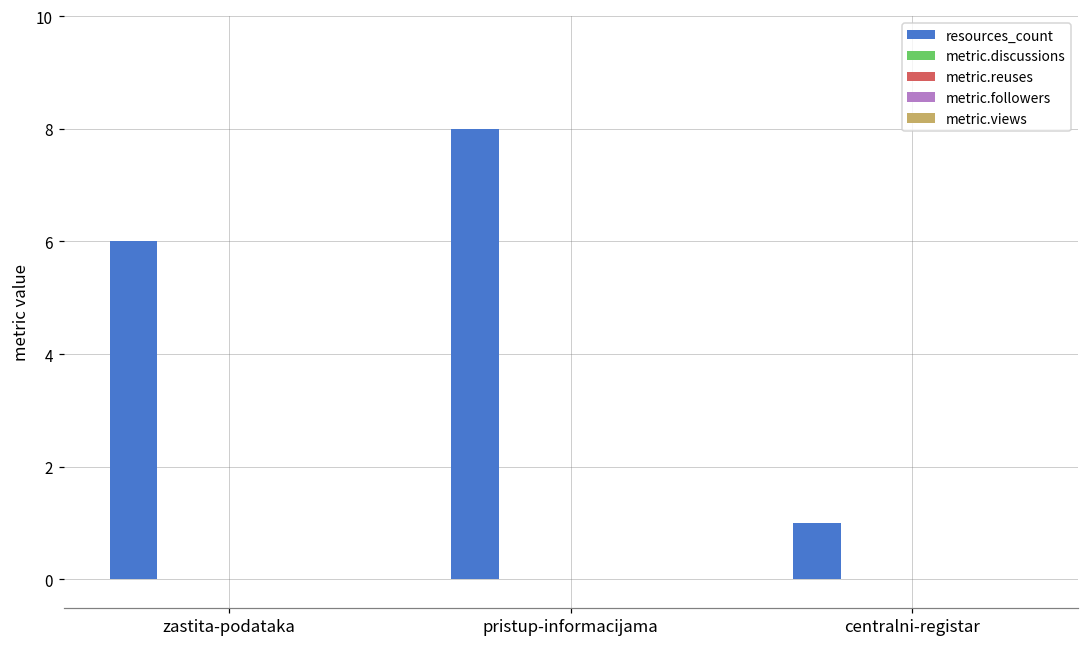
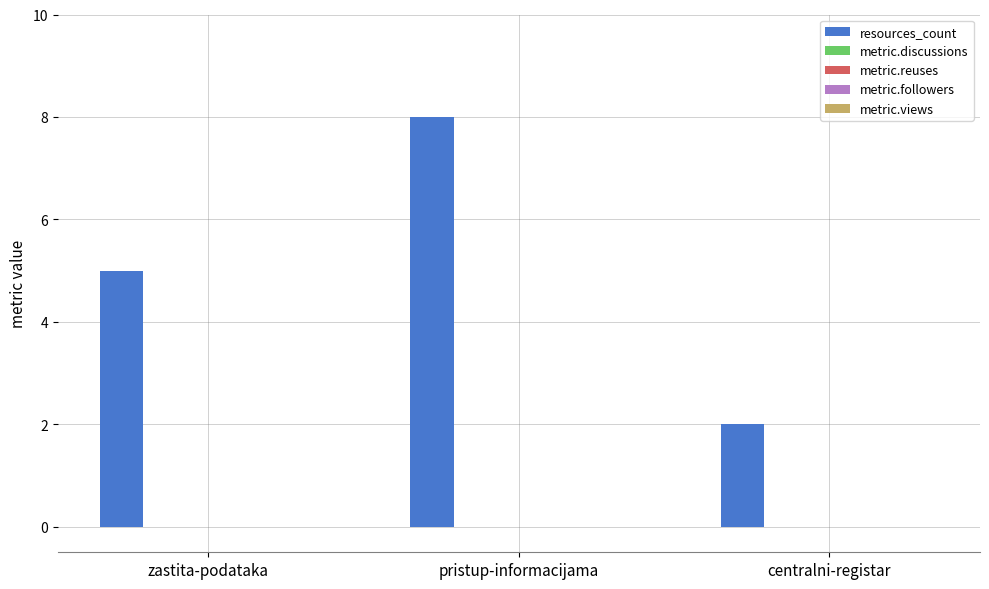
  {
    "resources_count": {
-     "zastita-podataka": 6,
+     "zastita-podataka": 5,
      "pristup-informacijama": 8,
-     "centralni-registar": 1
+     "centralni-registar": 2
    },
    "metric.discussions": {
      "zastita-podataka": 0,
      "pristup-informacijama": 0,
      "centralni-registar": 0
    },
    "metric.reuses": {
      "zastita-podataka": 0,
      "pristup-informacijama": 0,
      "centralni-registar": 0
    },
    "metric.followers": {
      "zastita-podataka": 0,
      "pristup-informacijama": 0,
      "centralni-registar": 0
    },
    "metric.views": {
      "zastita-podataka": 0,
      "pristup-informacijama": 0,
      "centralni-registar": 0
    }
  }
